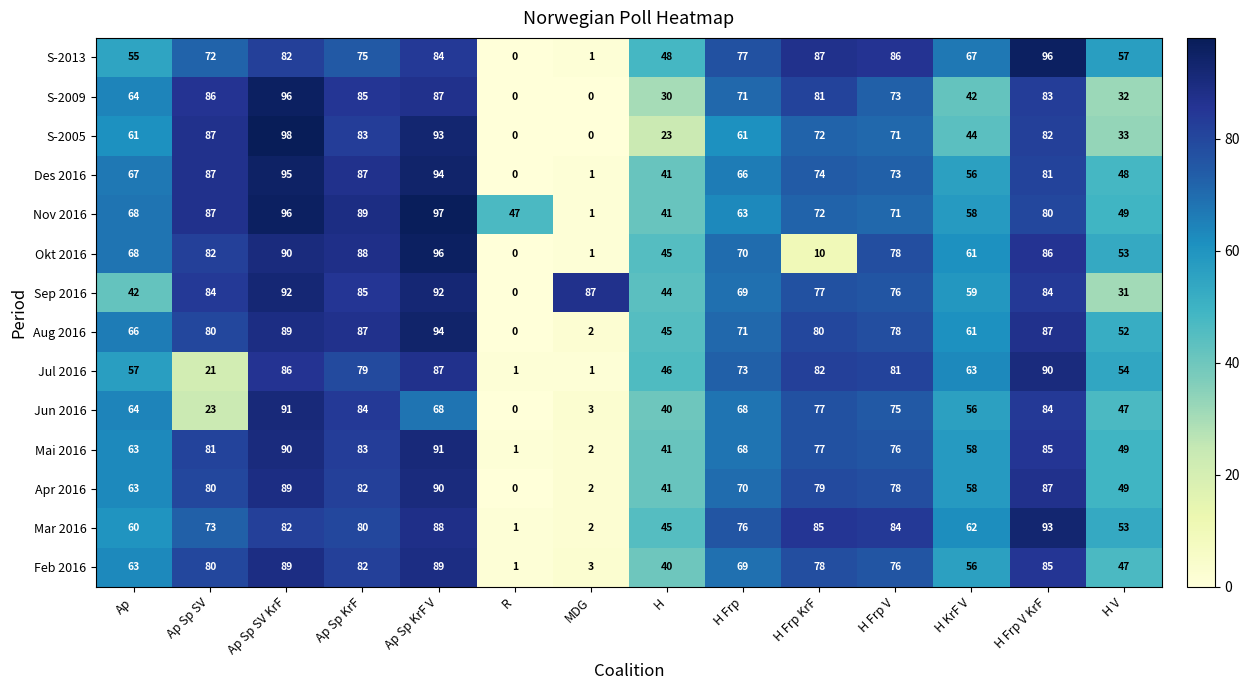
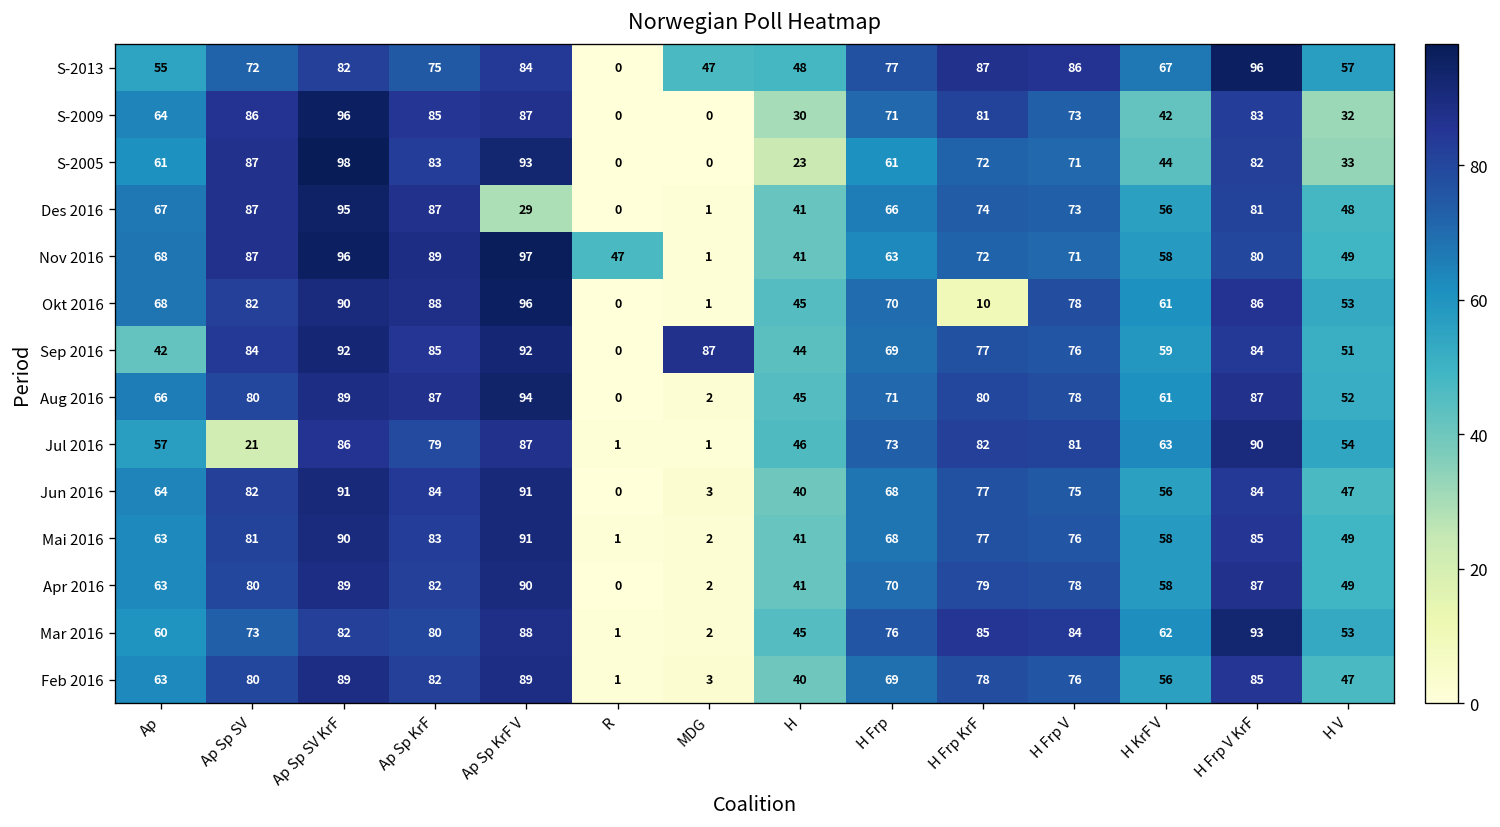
  {
    "S-2013": {
      "Ap": 55,
      "Ap Sp SV": 72,
      "Ap Sp SV KrF": 82,
      "Ap Sp KrF": 75,
      "Ap Sp KrF V": 84,
      "R": 0,
-     "MDG": 1,
+     "MDG": 47,
      "H": 48,
      "H Frp": 77,
      "H Frp KrF": 87,
      "H Frp V": 86,
      "H KrF V": 67,
      "H Frp V KrF": 96,
      "H V": 57
    },
    "S-2009": {
      "Ap": 64,
      "Ap Sp SV": 86,
      "Ap Sp SV KrF": 96,
      "Ap Sp KrF": 85,
      "Ap Sp KrF V": 87,
      "R": 0,
      "MDG": 0,
      "H": 30,
      "H Frp": 71,
      "H Frp KrF": 81,
      "H Frp V": 73,
      "H KrF V": 42,
      "H Frp V KrF": 83,
      "H V": 32
    },
    "S-2005": {
      "Ap": 61,
      "Ap Sp SV": 87,
      "Ap Sp SV KrF": 98,
      "Ap Sp KrF": 83,
      "Ap Sp KrF V": 93,
      "R": 0,
      "MDG": 0,
      "H": 23,
      "H Frp": 61,
      "H Frp KrF": 72,
      "H Frp V": 71,
      "H KrF V": 44,
      "H Frp V KrF": 82,
      "H V": 33
    },
    "Des 2016": {
      "Ap": 67,
      "Ap Sp SV": 87,
      "Ap Sp SV KrF": 95,
      "Ap Sp KrF": 87,
-     "Ap Sp KrF V": 94,
+     "Ap Sp KrF V": 29,
      "R": 0,
      "MDG": 1,
      "H": 41,
      "H Frp": 66,
      "H Frp KrF": 74,
      "H Frp V": 73,
      "H KrF V": 56,
      "H Frp V KrF": 81,
      "H V": 48
    },
    "Nov 2016": {
      "Ap": 68,
      "Ap Sp SV": 87,
      "Ap Sp SV KrF": 96,
      "Ap Sp KrF": 89,
      "Ap Sp KrF V": 97,
      "R": 47,
      "MDG": 1,
      "H": 41,
      "H Frp": 63,
      "H Frp KrF": 72,
      "H Frp V": 71,
      "H KrF V": 58,
      "H Frp V KrF": 80,
      "H V": 49
    },
    "Okt 2016": {
      "Ap": 68,
      "Ap Sp SV": 82,
      "Ap Sp SV KrF": 90,
      "Ap Sp KrF": 88,
      "Ap Sp KrF V": 96,
      "R": 0,
      "MDG": 1,
      "H": 45,
      "H Frp": 70,
      "H Frp KrF": 10,
      "H Frp V": 78,
      "H KrF V": 61,
      "H Frp V KrF": 86,
      "H V": 53
    },
    "Sep 2016": {
      "Ap": 42,
      "Ap Sp SV": 84,
      "Ap Sp SV KrF": 92,
      "Ap Sp KrF": 85,
      "Ap Sp KrF V": 92,
      "R": 0,
      "MDG": 87,
      "H": 44,
      "H Frp": 69,
      "H Frp KrF": 77,
      "H Frp V": 76,
      "H KrF V": 59,
      "H Frp V KrF": 84,
-     "H V": 31
+     "H V": 51
    },
    "Aug 2016": {
      "Ap": 66,
      "Ap Sp SV": 80,
      "Ap Sp SV KrF": 89,
      "Ap Sp KrF": 87,
      "Ap Sp KrF V": 94,
      "R": 0,
      "MDG": 2,
      "H": 45,
      "H Frp": 71,
      "H Frp KrF": 80,
      "H Frp V": 78,
      "H KrF V": 61,
      "H Frp V KrF": 87,
      "H V": 52
    },
    "Jul 2016": {
      "Ap": 57,
      "Ap Sp SV": 21,
      "Ap Sp SV KrF": 86,
      "Ap Sp KrF": 79,
      "Ap Sp KrF V": 87,
      "R": 1,
      "MDG": 1,
      "H": 46,
      "H Frp": 73,
      "H Frp KrF": 82,
      "H Frp V": 81,
      "H KrF V": 63,
      "H Frp V KrF": 90,
      "H V": 54
    },
    "Jun 2016": {
      "Ap": 64,
-     "Ap Sp SV": 23,
+     "Ap Sp SV": 82,
      "Ap Sp SV KrF": 91,
      "Ap Sp KrF": 84,
-     "Ap Sp KrF V": 68,
+     "Ap Sp KrF V": 91,
      "R": 0,
      "MDG": 3,
      "H": 40,
      "H Frp": 68,
      "H Frp KrF": 77,
      "H Frp V": 75,
      "H KrF V": 56,
      "H Frp V KrF": 84,
      "H V": 47
    },
    "Mai 2016": {
      "Ap": 63,
      "Ap Sp SV": 81,
      "Ap Sp SV KrF": 90,
      "Ap Sp KrF": 83,
      "Ap Sp KrF V": 91,
      "R": 1,
      "MDG": 2,
      "H": 41,
      "H Frp": 68,
      "H Frp KrF": 77,
      "H Frp V": 76,
      "H KrF V": 58,
      "H Frp V KrF": 85,
      "H V": 49
    },
    "Apr 2016": {
      "Ap": 63,
      "Ap Sp SV": 80,
      "Ap Sp SV KrF": 89,
      "Ap Sp KrF": 82,
      "Ap Sp KrF V": 90,
      "R": 0,
      "MDG": 2,
      "H": 41,
      "H Frp": 70,
      "H Frp KrF": 79,
      "H Frp V": 78,
      "H KrF V": 58,
      "H Frp V KrF": 87,
      "H V": 49
    },
    "Mar 2016": {
      "Ap": 60,
      "Ap Sp SV": 73,
      "Ap Sp SV KrF": 82,
      "Ap Sp KrF": 80,
      "Ap Sp KrF V": 88,
      "R": 1,
      "MDG": 2,
      "H": 45,
      "H Frp": 76,
      "H Frp KrF": 85,
      "H Frp V": 84,
      "H KrF V": 62,
      "H Frp V KrF": 93,
      "H V": 53
    },
    "Feb 2016": {
      "Ap": 63,
      "Ap Sp SV": 80,
      "Ap Sp SV KrF": 89,
      "Ap Sp KrF": 82,
      "Ap Sp KrF V": 89,
      "R": 1,
      "MDG": 3,
      "H": 40,
      "H Frp": 69,
      "H Frp KrF": 78,
      "H Frp V": 76,
      "H KrF V": 56,
      "H Frp V KrF": 85,
      "H V": 47
    }
  }
